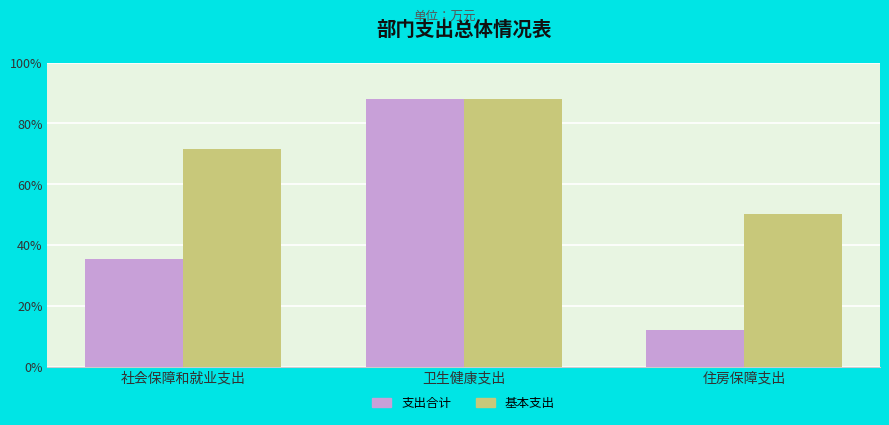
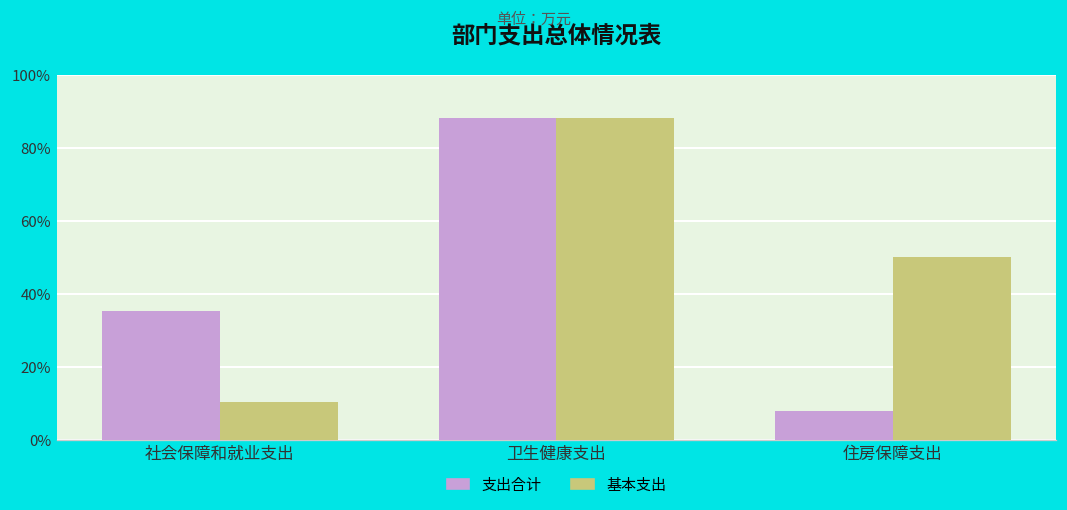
  {
    "支出合计": {
      "社会保障和就业支出": "35%",
      "卫生健康支出": "88%",
-     "住房保障支出": "12%"
+     "住房保障支出": "8%"
    },
    "基本支出": {
-     "社会保障和就业支出": "72%",
+     "社会保障和就业支出": "10%",
      "卫生健康支出": "88%",
      "住房保障支出": "50%"
    }
  }
